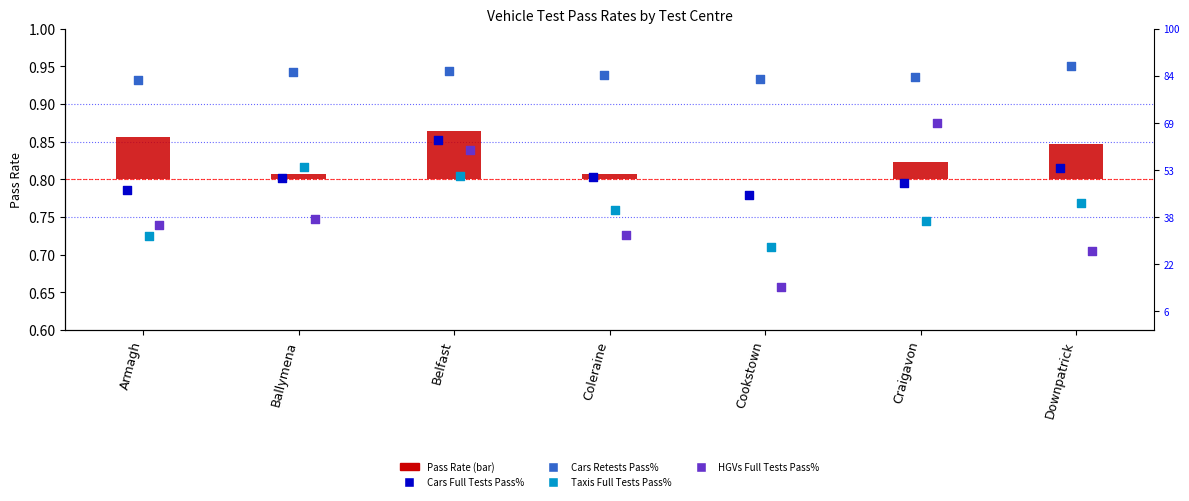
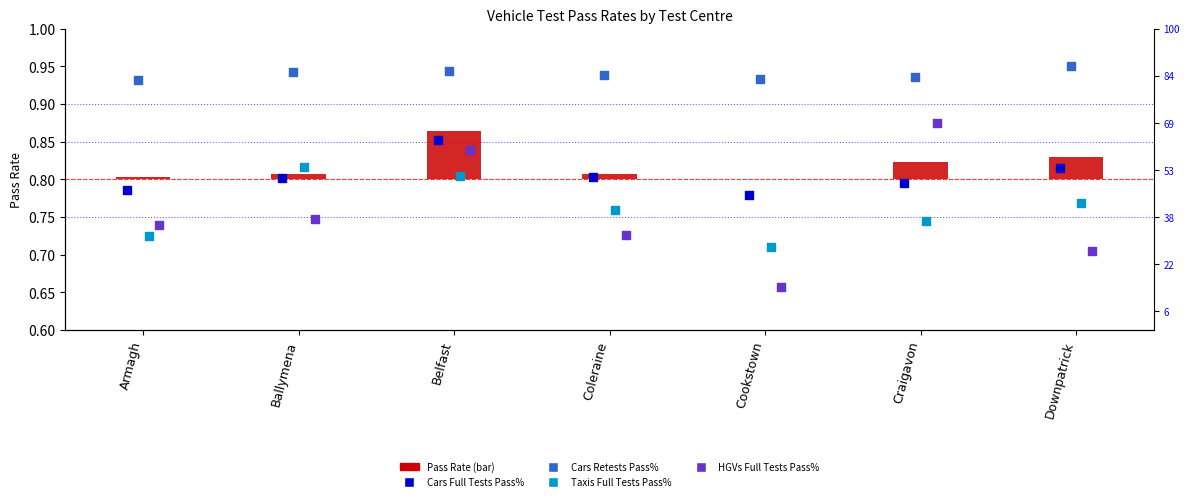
  {
    "Pass Rate (bar)": {
-     "Armagh": 0.86,
+     "Armagh": 0.80,
      "Ballymena": 0.81,
      "Belfast": 0.86,
      "Coleraine": 0.81,
      "Craigavon": 0.82,
-     "Downpatrick": 0.85
+     "Downpatrick": 0.83
    }
  }
